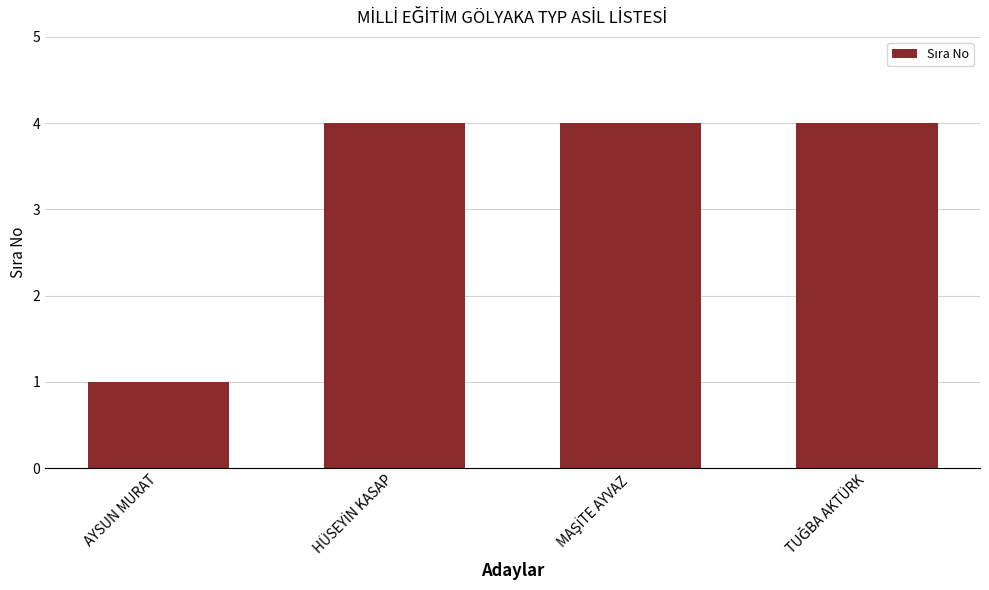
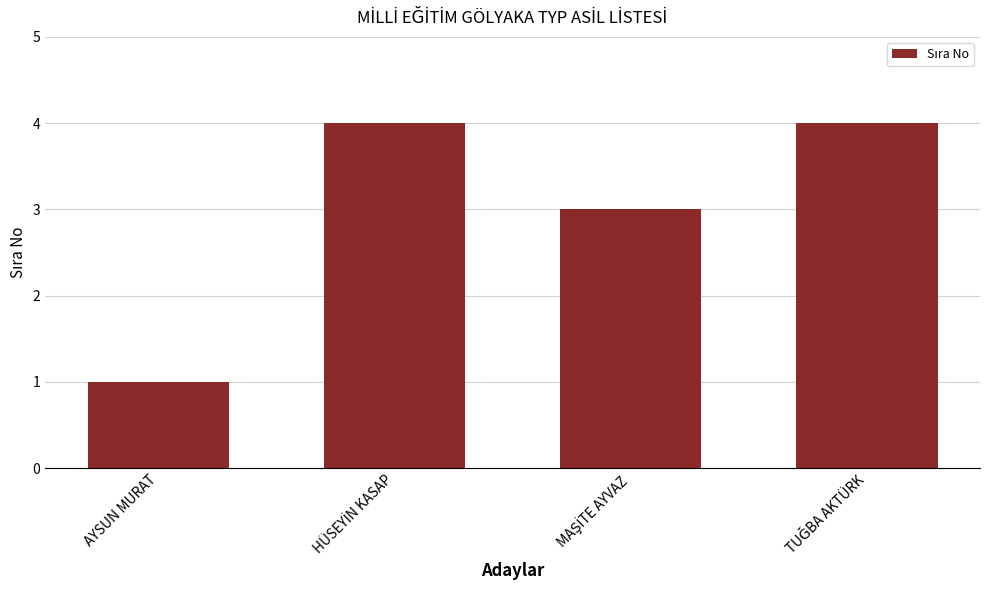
  {
    "AYSUN MURAT": 1,
    "HÜSEYİN KASAP": 4,
-   "MAŞİTE AYVAZ": 4,
+   "MAŞİTE AYVAZ": 3,
    "TUĞBA AKTÜRK": 4
  }
